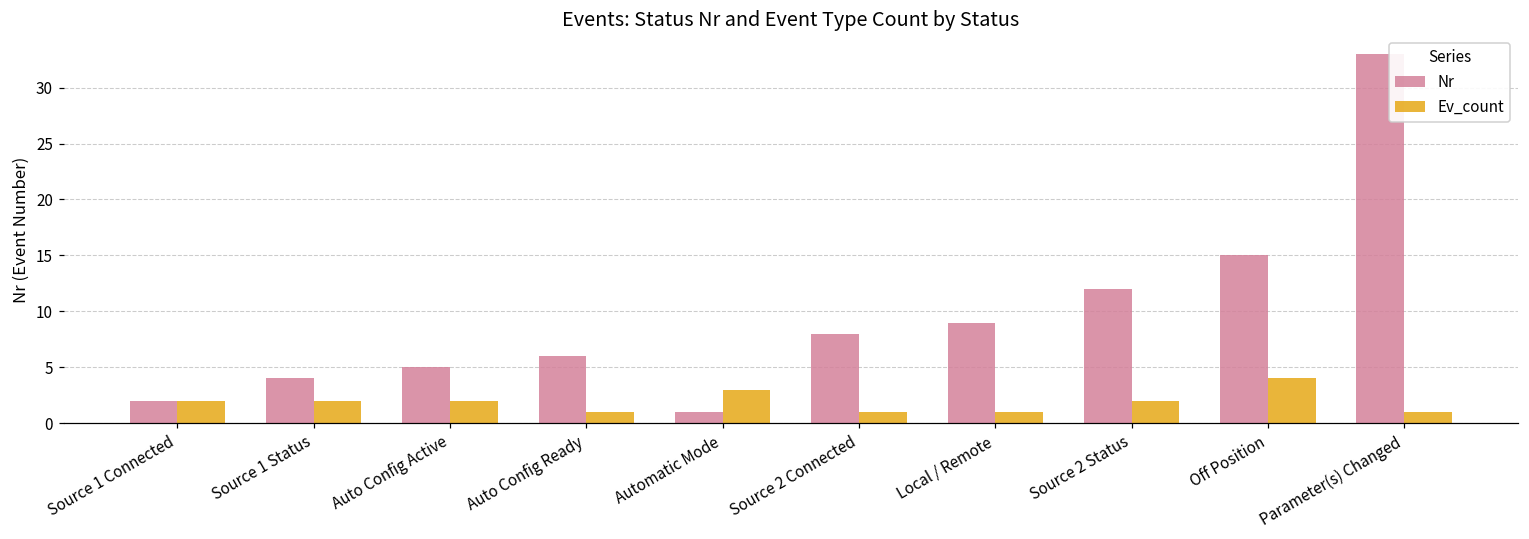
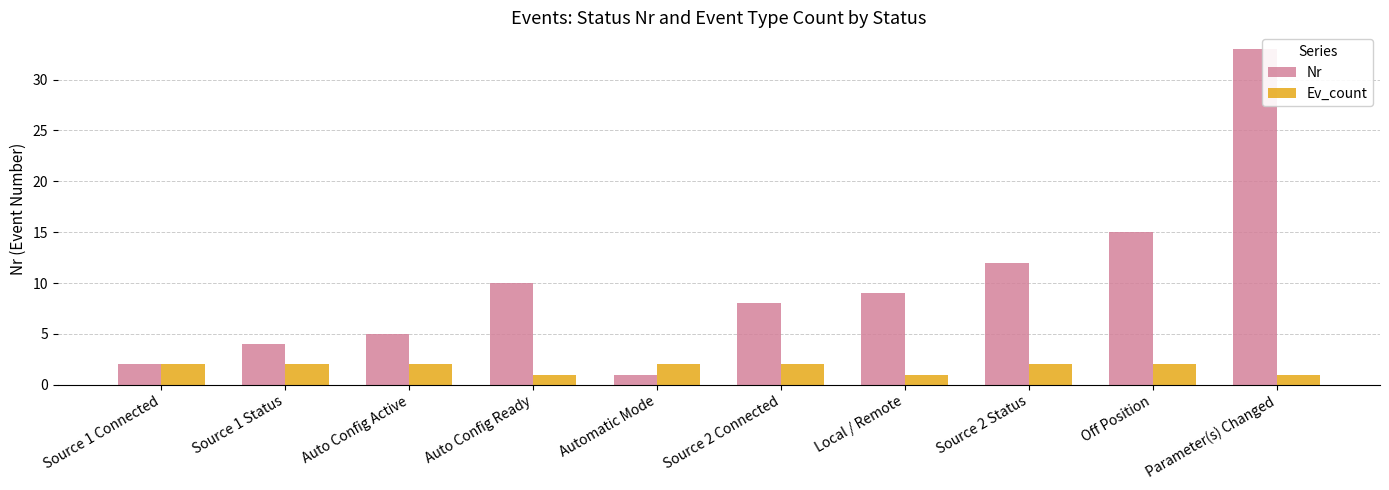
  {
    "Nr": {
      "Source 1 Connected": 2,
      "Source 1 Status": 4,
      "Auto Config Active": 5,
-     "Auto Config Ready": 6,
+     "Auto Config Ready": 10,
      "Automatic Mode": 1,
      "Source 2 Connected": 8,
      "Local / Remote": 9,
      "Source 2 Status": 12,
      "Off Position": 15,
      "Parameter(s) Changed": 33
    },
    "Ev_count": {
      "Source 1 Connected": 2,
      "Source 1 Status": 2,
      "Auto Config Active": 2,
      "Auto Config Ready": 1,
-     "Automatic Mode": 3,
-     "Source 2 Connected": 1,
+     "Automatic Mode": 2,
+     "Source 2 Connected": 2,
      "Local / Remote": 1,
      "Source 2 Status": 2,
-     "Off Position": 4,
+     "Off Position": 2,
      "Parameter(s) Changed": 1
    }
  }
